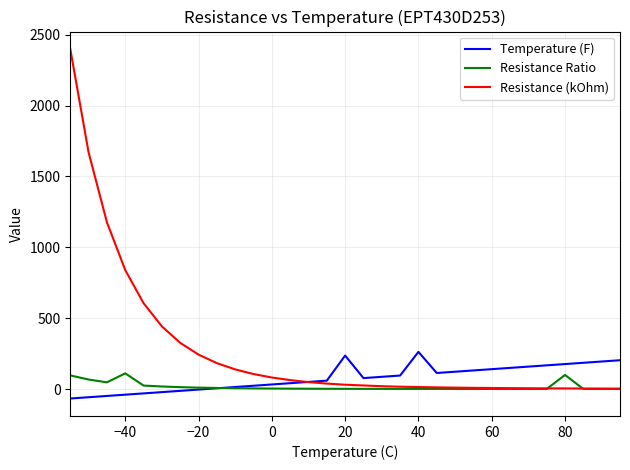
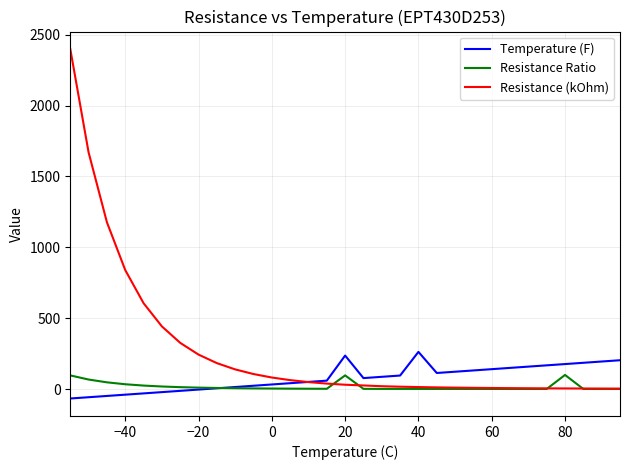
  {
    "Temperature (F)": {
      "−40": -40,
      "0": 30,
      "20": 240,
      "40": 260,
      "60": 140,
      "80": 180
    },
    "Resistance Ratio": {
-     "−40": 110,
+     "−40": 30,
      "0": 0,
-     "20": 0,
+     "20": 100,
      "80": 100
    },
    "Resistance (kOhm)": {
      "−40": 840,
      "−20": 240,
      "0": 80,
      "20": 30,
      "80": 0
    }
  }
